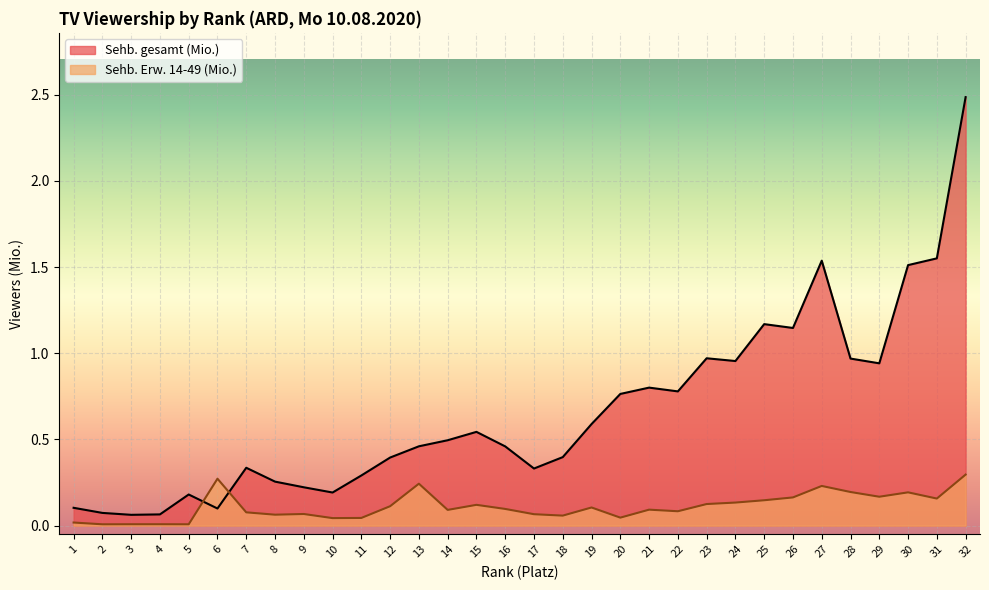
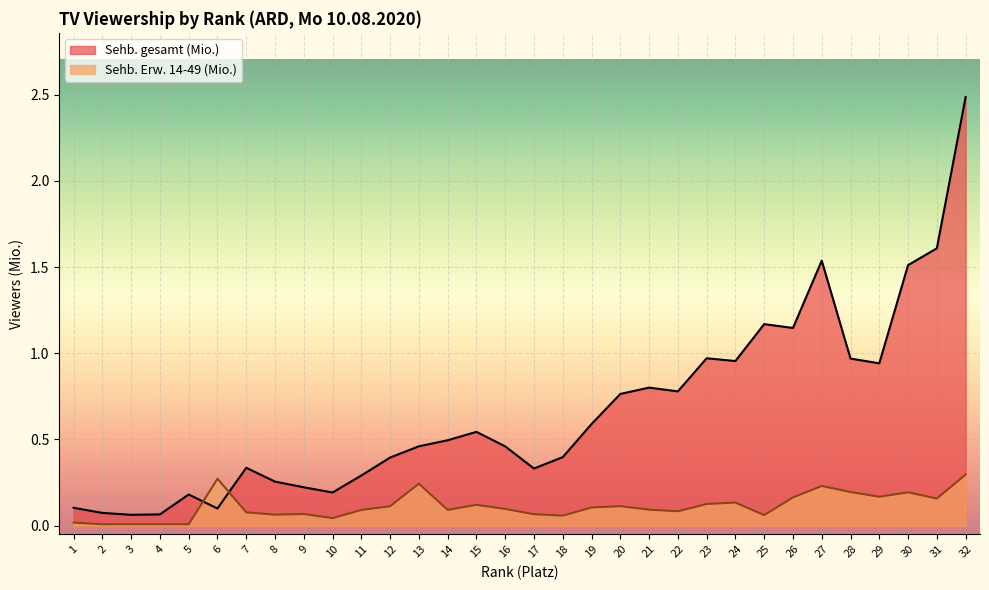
  {
    "Sehb. gesamt (Mio.)": {
      "1": 0.10,
      "2": 0.07,
      "3": 0.06,
      "4": 0.07,
      "5": 0.18,
      "6": 0.10,
      "7": 0.34,
      "8": 0.26,
      "9": 0.22,
      "10": 0.19,
      "11": 0.29,
      "12": 0.39,
      "13": 0.46,
      "14": 0.50,
      "15": 0.54,
      "16": 0.46,
      "17": 0.33,
      "18": 0.40,
      "19": 0.59,
      "20": 0.76,
      "21": 0.80,
      "22": 0.78,
      "23": 0.97,
      "24": 0.95,
      "25": 1.17,
      "26": 1.15,
      "27": 1.54,
      "28": 0.97,
      "29": 0.94,
      "30": 1.51,
-     "31": 1.55,
+     "31": 1.61,
      "32": 2.49
    },
    "Sehb. Erw. 14-49 (Mio.)": {
      "1": 0.02,
      "2": 0.01,
      "3": 0.01,
      "4": 0.01,
      "5": 0.01,
      "6": 0.27,
      "7": 0.08,
      "8": 0.06,
      "9": 0.07,
      "10": 0.04,
-     "11": 0.04,
+     "11": 0.09,
      "12": 0.11,
      "13": 0.24,
      "14": 0.09,
      "15": 0.12,
      "16": 0.10,
      "17": 0.07,
      "18": 0.06,
      "19": 0.11,
-     "20": 0.05,
+     "20": 0.11,
      "21": 0.09,
      "22": 0.08,
      "23": 0.13,
      "24": 0.13,
-     "25": 0.15,
+     "25": 0.06,
      "26": 0.16,
      "27": 0.23,
      "28": 0.20,
      "29": 0.17,
      "30": 0.19,
      "31": 0.16,
      "32": 0.30
    }
  }
